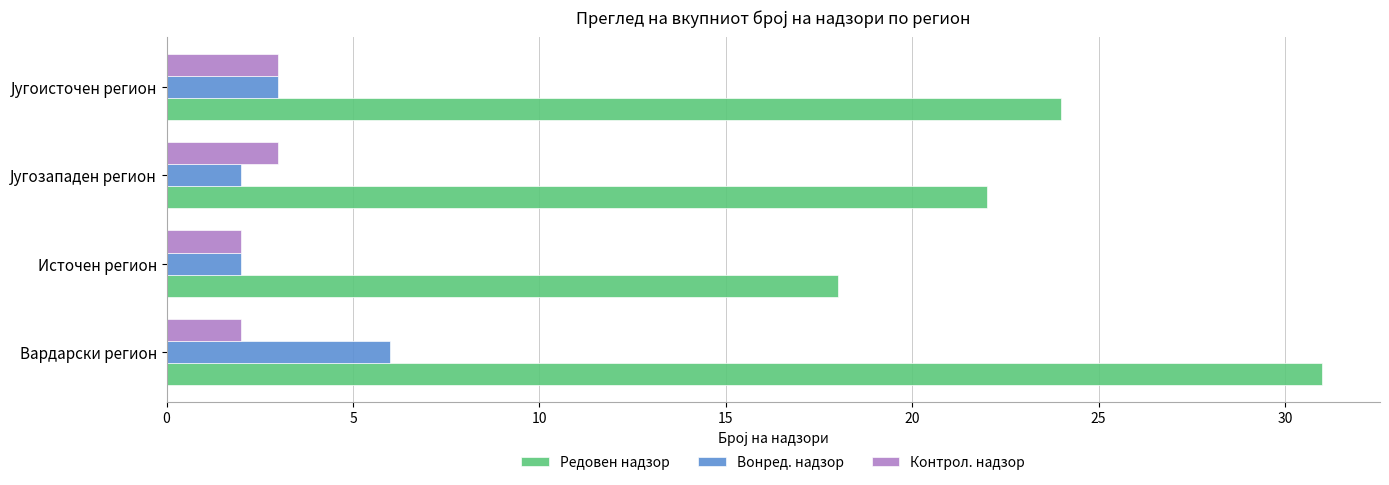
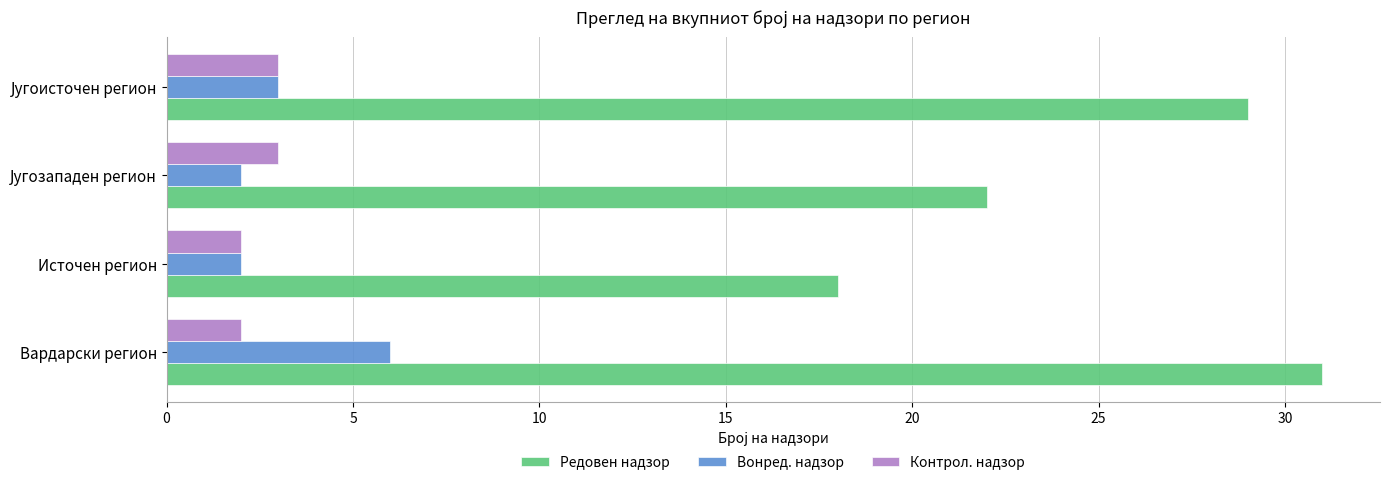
  {
    "Редовен надзор": {
-     "Југоисточен регион": 24,
+     "Југоисточен регион": 29,
      "Југозападен регион": 22,
      "Источен регион": 18,
      "Вардарски регион": 31
    },
    "Вонред. надзор": {
      "Југоисточен регион": 3,
      "Југозападен регион": 2,
      "Источен регион": 2,
      "Вардарски регион": 6
    },
    "Контрол. надзор": {
      "Југоисточен регион": 3,
      "Југозападен регион": 3,
      "Источен регион": 2,
      "Вардарски регион": 2
    }
  }
